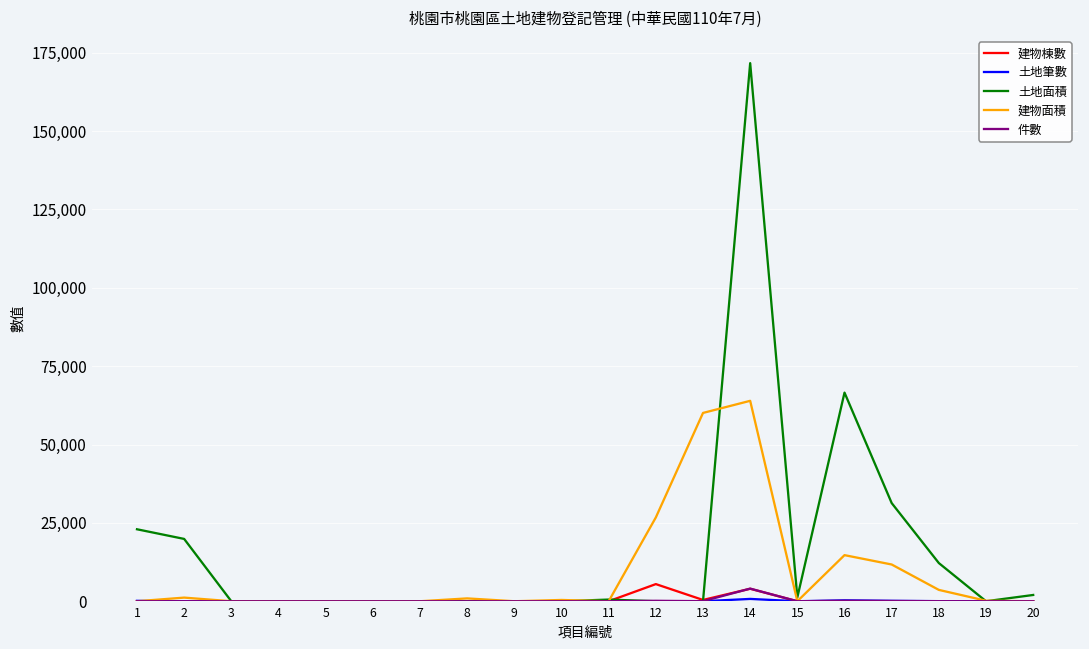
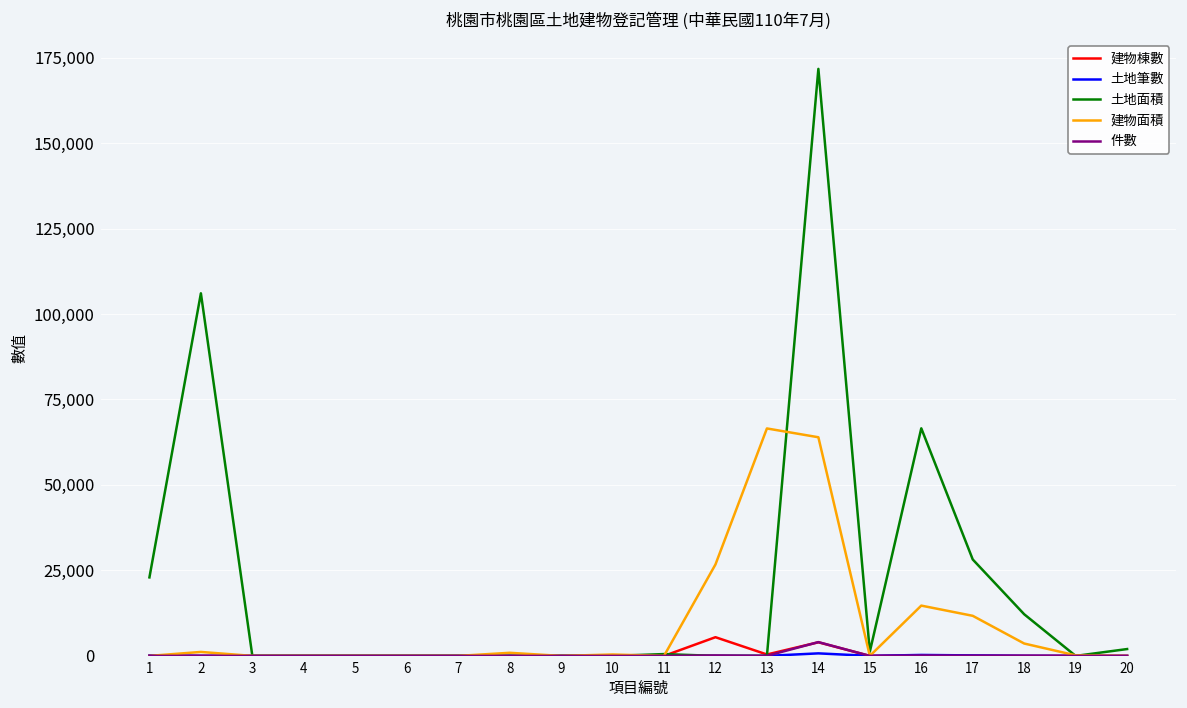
  {
    "建物棟數": {
      "12": "5,000"
    },
    "土地筆數": {
      "14": "1,000"
    },
    "土地面積": {
      "1": "23,000",
-     "2": "20,000",
+     "2": "106,000",
      "14": "172,000",
      "15": "1,000",
      "16": "67,000",
-     "17": "31,000",
+     "17": "28,000",
      "18": "12,000",
      "20": "2,000"
    },
    "建物面積": {
      "2": "1,000",
      "8": "1,000",
      "12": "27,000",
-     "13": "60,000",
+     "13": "67,000",
      "14": "64,000",
      "16": "15,000",
      "17": "12,000",
      "18": "4,000"
    }
  }
